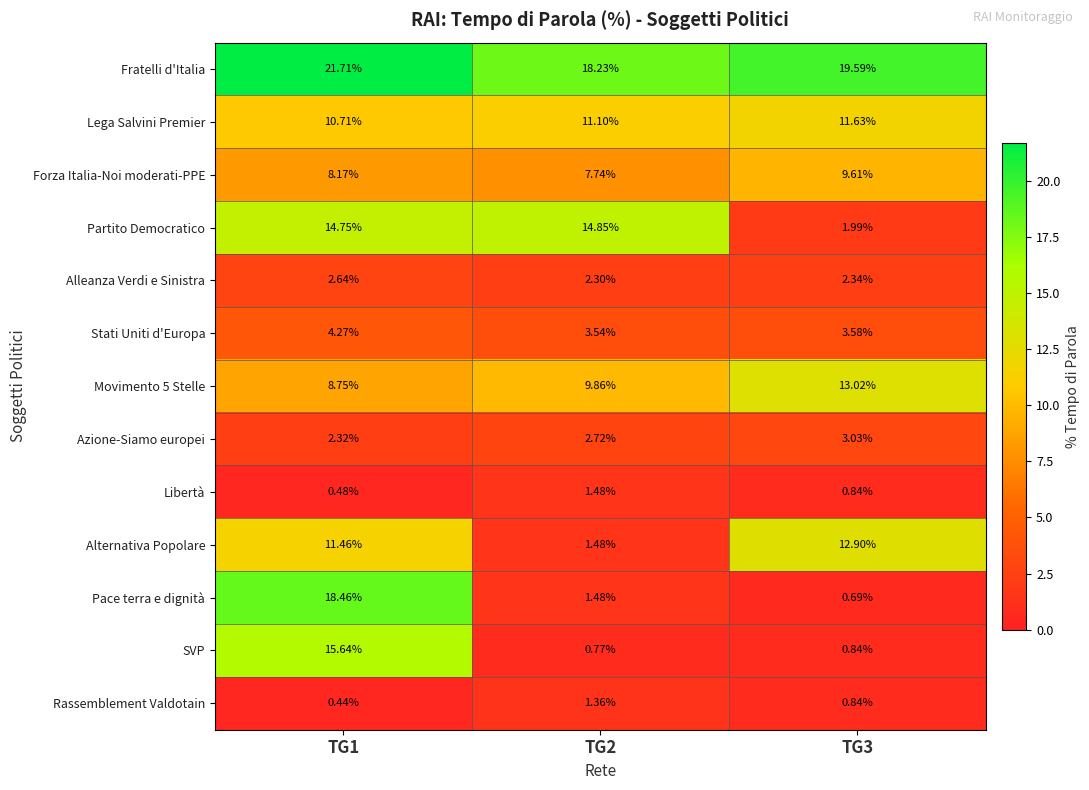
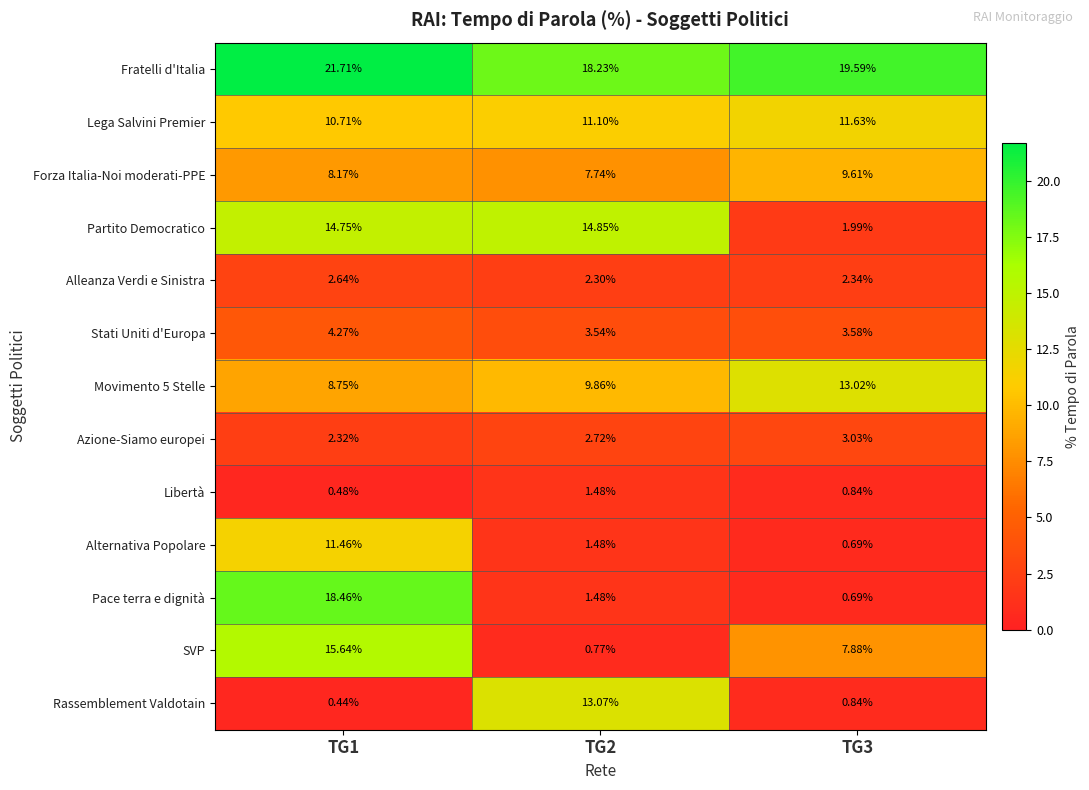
  {
    "Fratelli d'Italia": {
      "TG1": "21.71%",
      "TG2": "18.23%",
      "TG3": "19.59%"
    },
    "Lega Salvini Premier": {
      "TG1": "10.71%",
      "TG2": "11.10%",
      "TG3": "11.63%"
    },
    "Forza Italia-Noi moderati-PPE": {
      "TG1": "8.17%",
      "TG2": "7.74%",
      "TG3": "9.61%"
    },
    "Partito Democratico": {
      "TG1": "14.75%",
      "TG2": "14.85%",
      "TG3": "1.99%"
    },
    "Alleanza Verdi e Sinistra": {
      "TG1": "2.64%",
      "TG2": "2.30%",
      "TG3": "2.34%"
    },
    "Stati Uniti d'Europa": {
      "TG1": "4.27%",
      "TG2": "3.54%",
      "TG3": "3.58%"
    },
    "Movimento 5 Stelle": {
      "TG1": "8.75%",
      "TG2": "9.86%",
      "TG3": "13.02%"
    },
    "Azione-Siamo europei": {
      "TG1": "2.32%",
      "TG2": "2.72%",
      "TG3": "3.03%"
    },
    "Libertà": {
      "TG1": "0.48%",
      "TG2": "1.48%",
      "TG3": "0.84%"
    },
    "Alternativa Popolare": {
      "TG1": "11.46%",
      "TG2": "1.48%",
-     "TG3": "12.90%"
+     "TG3": "0.69%"
    },
    "Pace terra e dignità": {
      "TG1": "18.46%",
      "TG2": "1.48%",
      "TG3": "0.69%"
    },
    "SVP": {
      "TG1": "15.64%",
      "TG2": "0.77%",
-     "TG3": "0.84%"
+     "TG3": "7.88%"
    },
    "Rassemblement Valdotain": {
      "TG1": "0.44%",
-     "TG2": "1.36%",
+     "TG2": "13.07%",
      "TG3": "0.84%"
    }
  }
